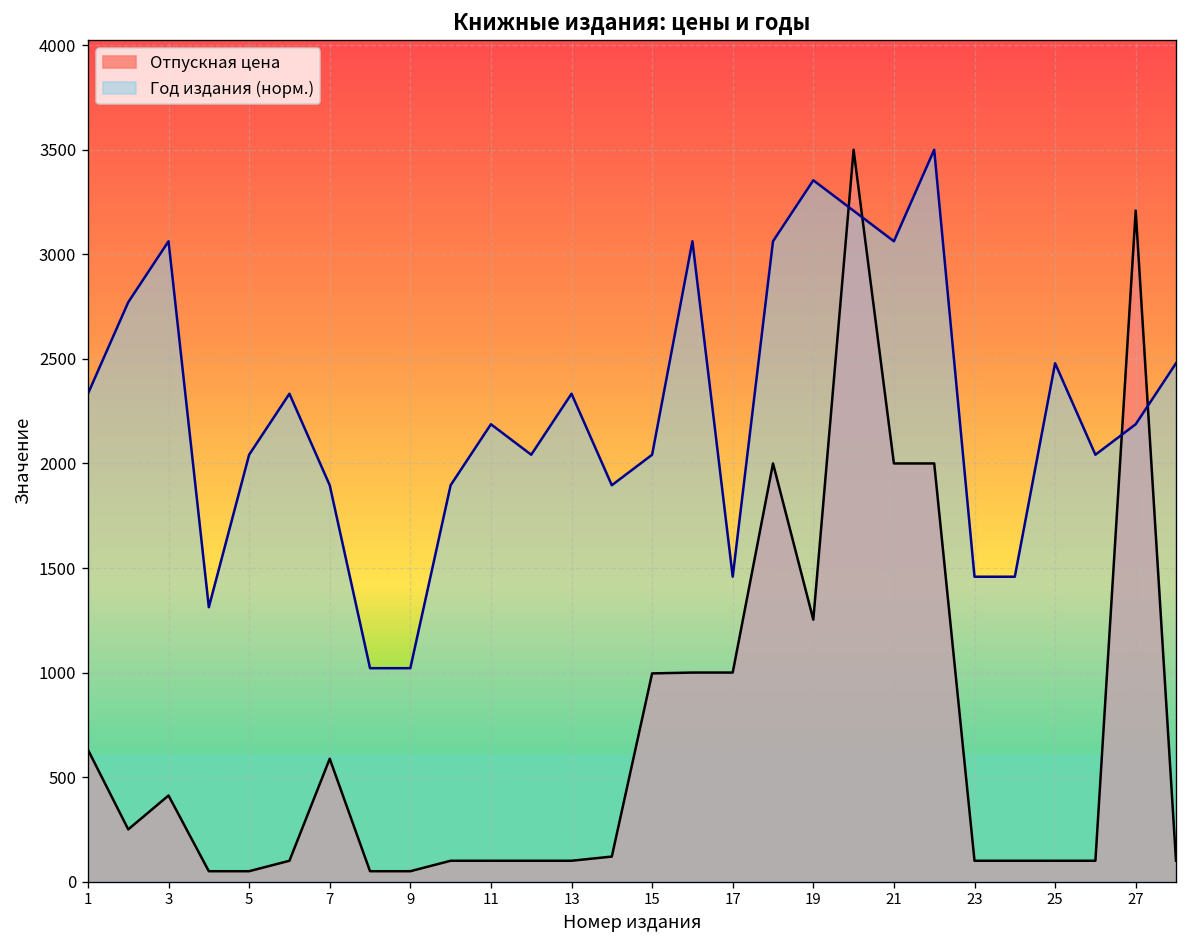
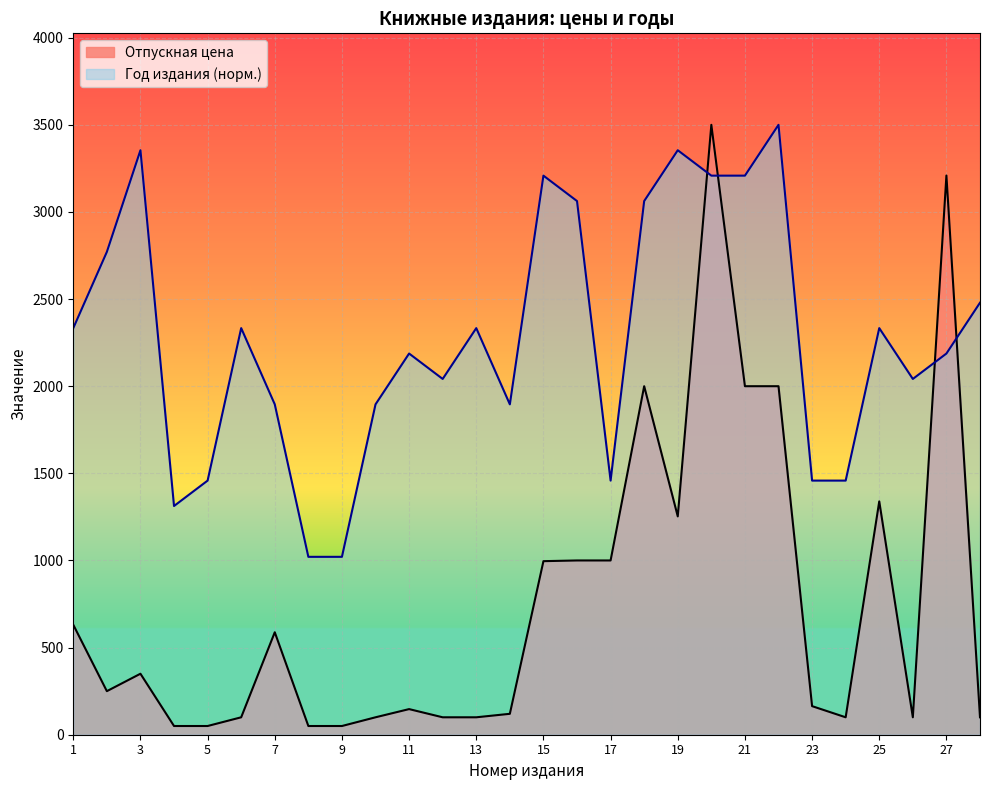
  {
    "Отпускная цена": {
      "1": 630,
-     "3": 410,
+     "3": 350,
      "5": 50,
      "7": 590,
      "9": 50,
-     "11": 100,
+     "11": 150,
      "13": 100,
      "15": 1000,
      "17": 1000,
      "19": 1250,
      "21": 2000,
-     "23": 100,
-     "25": 100,
+     "23": 160,
+     "25": 1340,
      "27": 3210
    },
    "Год издания (норм.)": {
      "1": 2330,
-     "3": 3060,
-     "5": 2040,
+     "3": 3350,
+     "5": 1460,
      "7": 1900,
      "9": 1020,
      "11": 2190,
      "13": 2330,
-     "15": 2040,
+     "15": 3210,
      "17": 1460,
      "19": 3350,
-     "21": 3060,
+     "21": 3210,
      "23": 1460,
-     "25": 2480,
+     "25": 2330,
      "27": 2190
    }
  }
